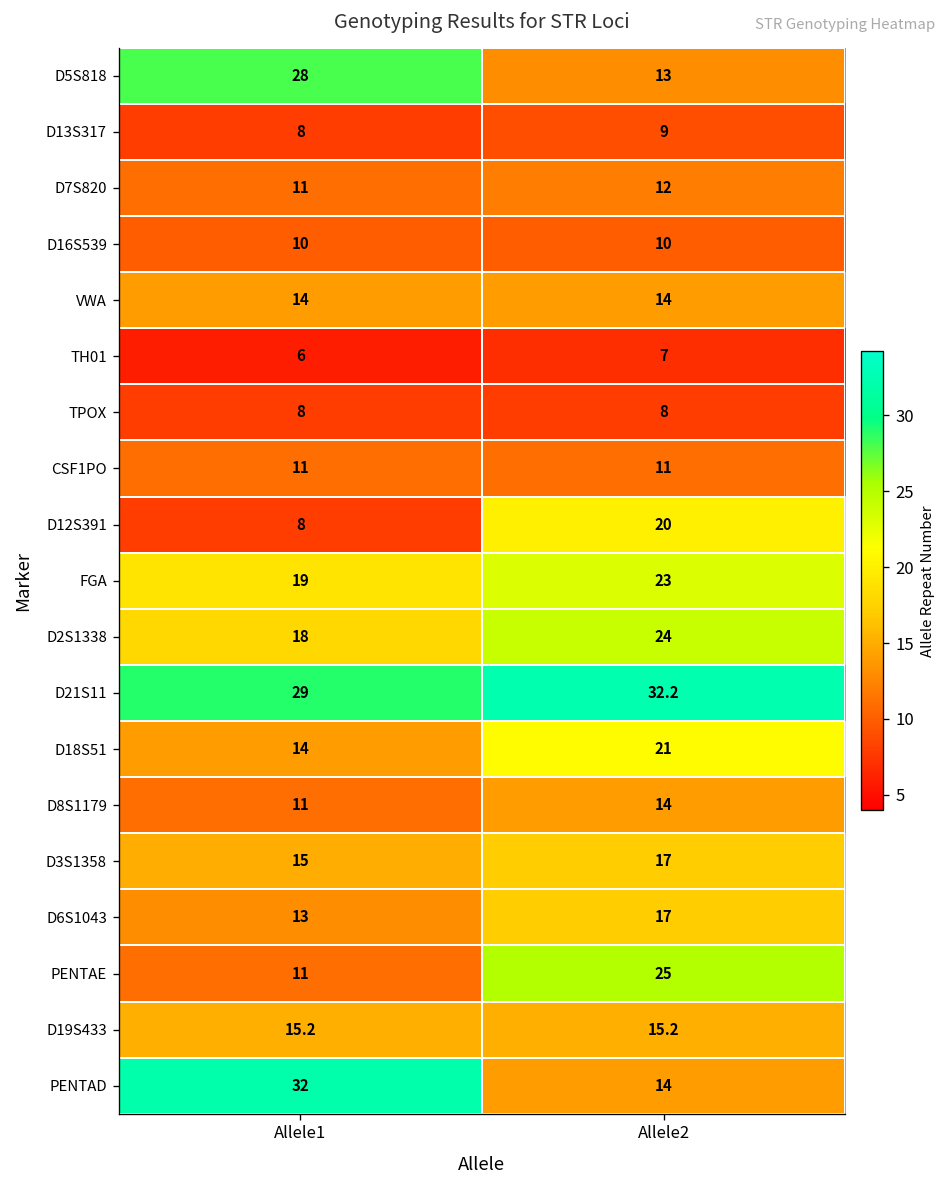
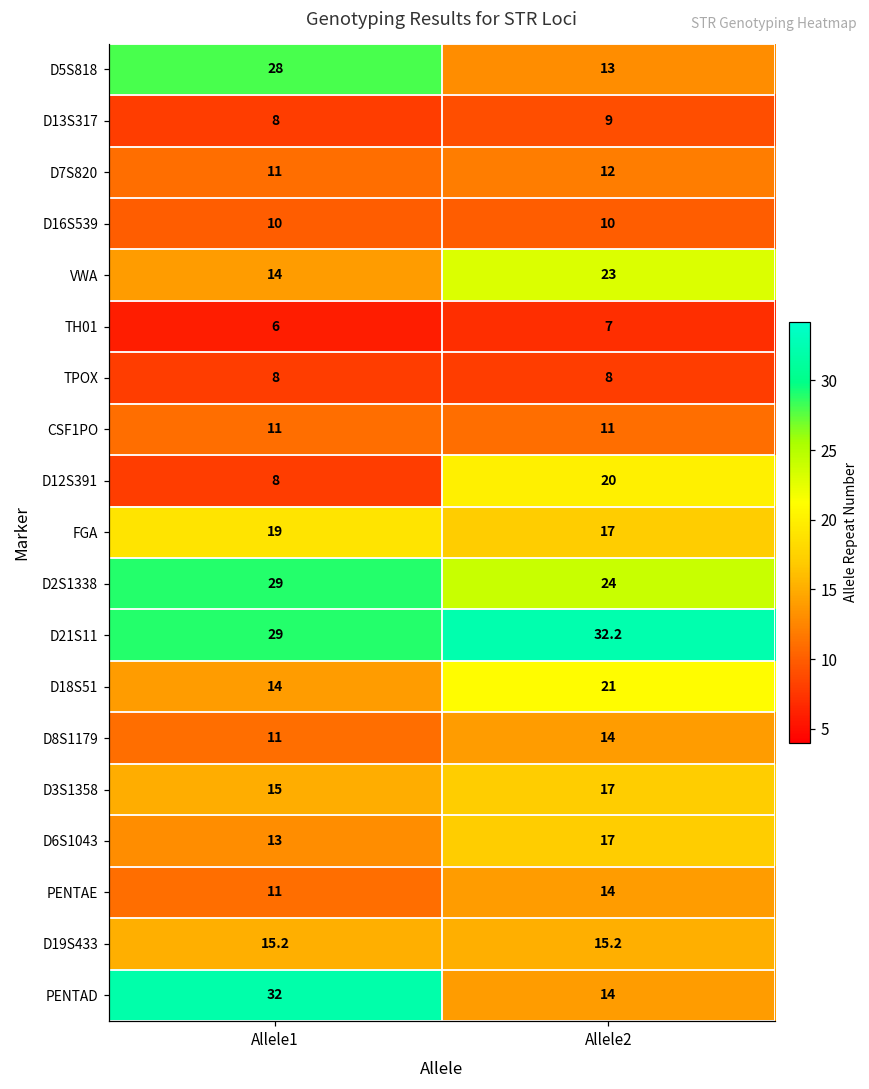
  {
    "D5S818": {
      "Allele1": 28,
      "Allele2": 13
    },
    "D13S317": {
      "Allele1": 8,
      "Allele2": 9
    },
    "D7S820": {
      "Allele1": 11,
      "Allele2": 12
    },
    "D16S539": {
      "Allele1": 10,
      "Allele2": 10
    },
    "VWA": {
      "Allele1": 14,
-     "Allele2": 14
+     "Allele2": 23
    },
    "TH01": {
      "Allele1": 6,
      "Allele2": 7
    },
    "TPOX": {
      "Allele1": 8,
      "Allele2": 8
    },
    "CSF1PO": {
      "Allele1": 11,
      "Allele2": 11
    },
    "D12S391": {
      "Allele1": 8,
      "Allele2": 20
    },
    "FGA": {
      "Allele1": 19,
-     "Allele2": 23
+     "Allele2": 17
    },
    "D2S1338": {
-     "Allele1": 18,
+     "Allele1": 29,
      "Allele2": 24
    },
    "D21S11": {
      "Allele1": 29,
      "Allele2": 32.2
    },
    "D18S51": {
      "Allele1": 14,
      "Allele2": 21
    },
    "D8S1179": {
      "Allele1": 11,
      "Allele2": 14
    },
    "D3S1358": {
      "Allele1": 15,
      "Allele2": 17
    },
    "D6S1043": {
      "Allele1": 13,
      "Allele2": 17
    },
    "PENTAE": {
      "Allele1": 11,
-     "Allele2": 25
+     "Allele2": 14
    },
    "D19S433": {
      "Allele1": 15.2,
      "Allele2": 15.2
    },
    "PENTAD": {
      "Allele1": 32,
      "Allele2": 14
    }
  }
